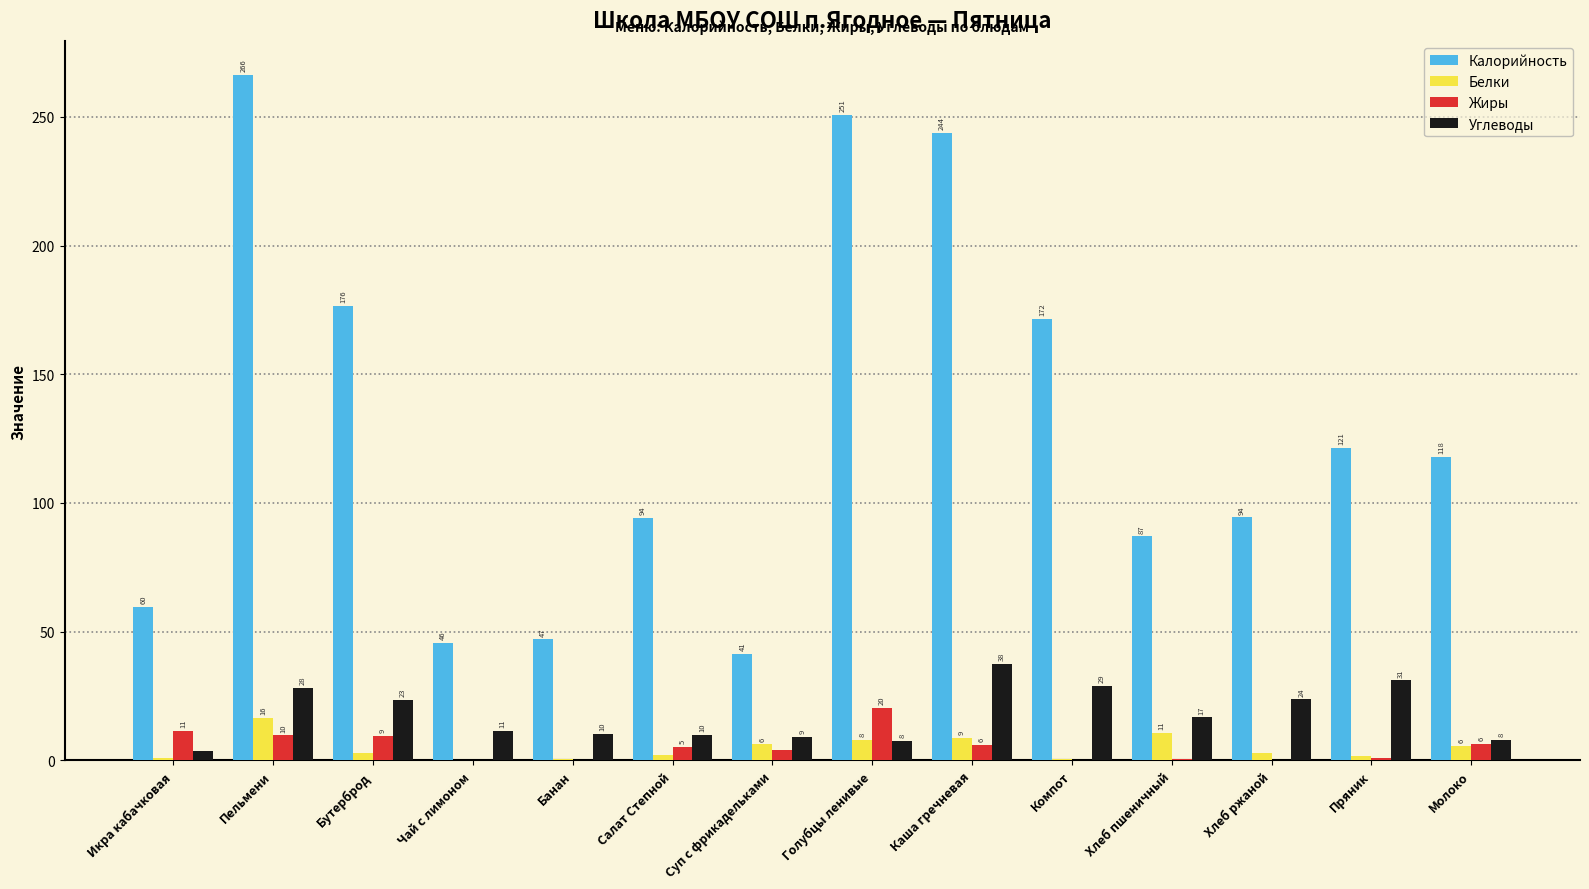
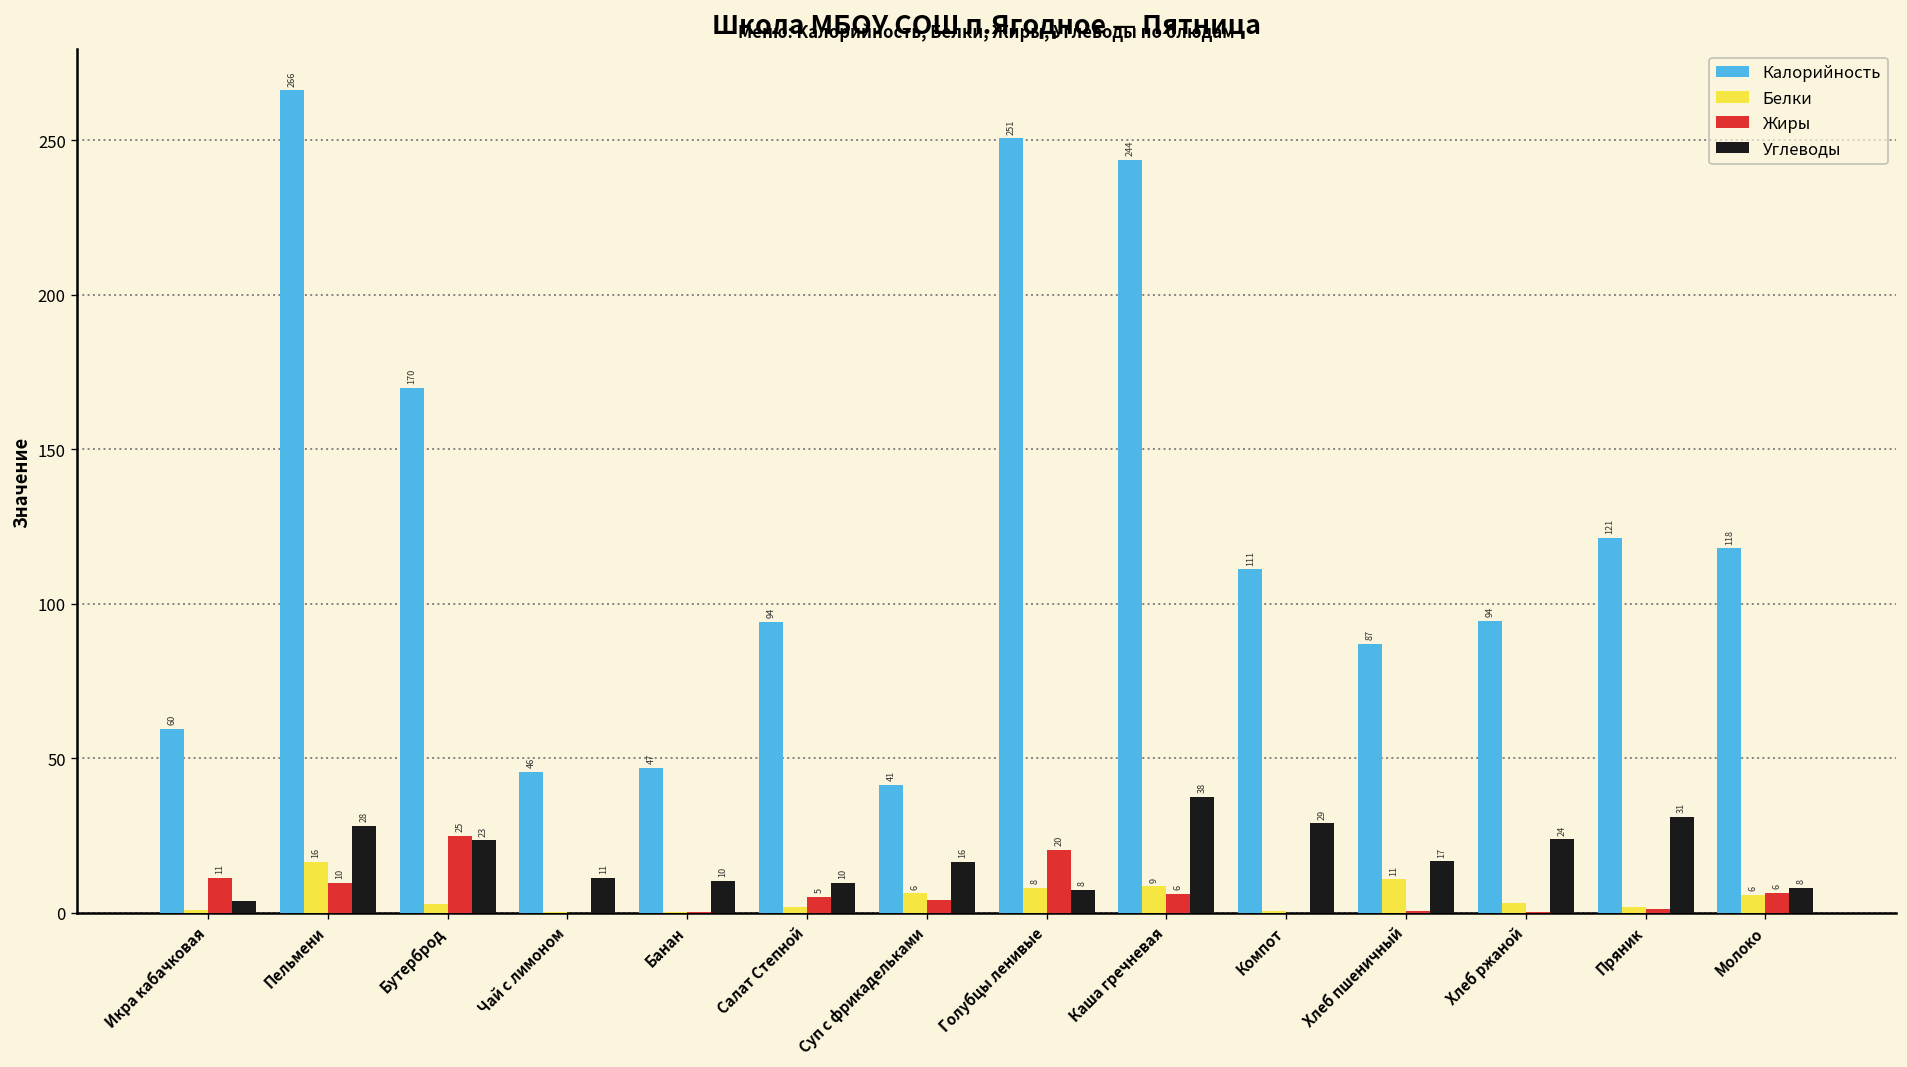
  {
    "Калорийность": {
      "Икра кабачковая": 60,
      "Пельмени": 266,
-     "Бутерброд": 176,
+     "Бутерброд": 170,
      "Чай с лимоном": 46,
      "Банан": 47,
      "Салат Степной": 94,
      "Суп с фрикадельками": 41,
      "Голубцы ленивые": 251,
      "Каша гречневая": 244,
-     "Компот": 172,
+     "Компот": 111,
      "Хлеб пшеничный": 87,
      "Хлеб ржаной": 94,
      "Пряник": 121,
      "Молоко": 118
    },
    "Белки": {
      "Пельмени": 16,
      "Суп с фрикадельками": 6,
      "Голубцы ленивые": 8,
      "Каша гречневая": 9,
      "Хлеб пшеничный": 11,
      "Молоко": 6
    },
    "Жиры": {
      "Икра кабачковая": 11,
      "Пельмени": 10,
-     "Бутерброд": 9,
+     "Бутерброд": 25,
      "Салат Степной": 5,
      "Голубцы ленивые": 20,
      "Каша гречневая": 6,
      "Молоко": 6
    },
    "Углеводы": {
      "Пельмени": 28,
      "Бутерброд": 23,
      "Чай с лимоном": 11,
      "Банан": 10,
      "Салат Степной": 10,
-     "Суп с фрикадельками": 9,
+     "Суп с фрикадельками": 16,
      "Голубцы ленивые": 8,
      "Каша гречневая": 38,
      "Компот": 29,
      "Хлеб пшеничный": 17,
      "Хлеб ржаной": 24,
      "Пряник": 31,
      "Молоко": 8
    }
  }
